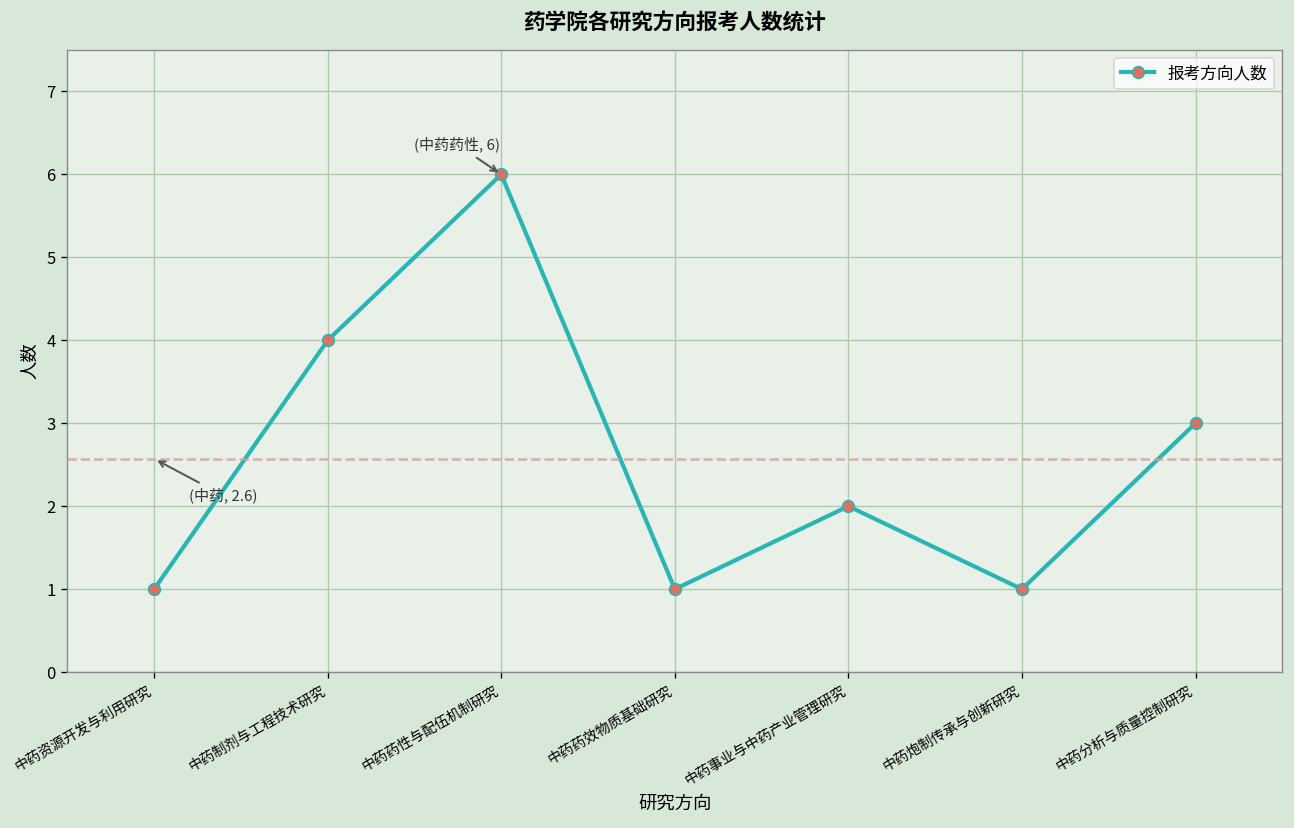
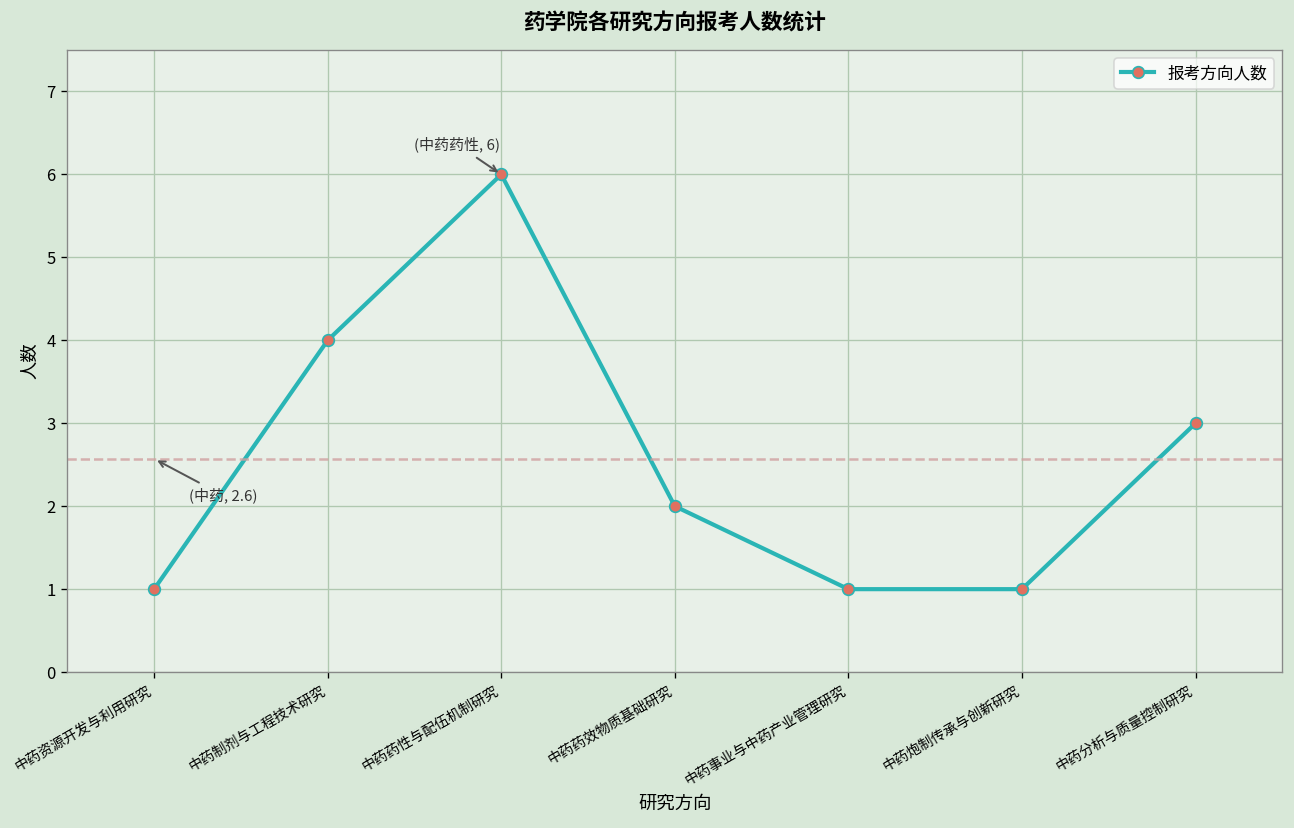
  {
    "中药资源开发与利用研究": 1,
    "中药制剂与工程技术研究": 4,
-   "中药药效物质基础研究": 1,
-   "中药事业与中药产业管理研究": 2,
+   "中药药效物质基础研究": 2,
+   "中药事业与中药产业管理研究": 1,
    "中药炮制传承与创新研究": 1,
    "中药分析与质量控制研究": 3
  }
